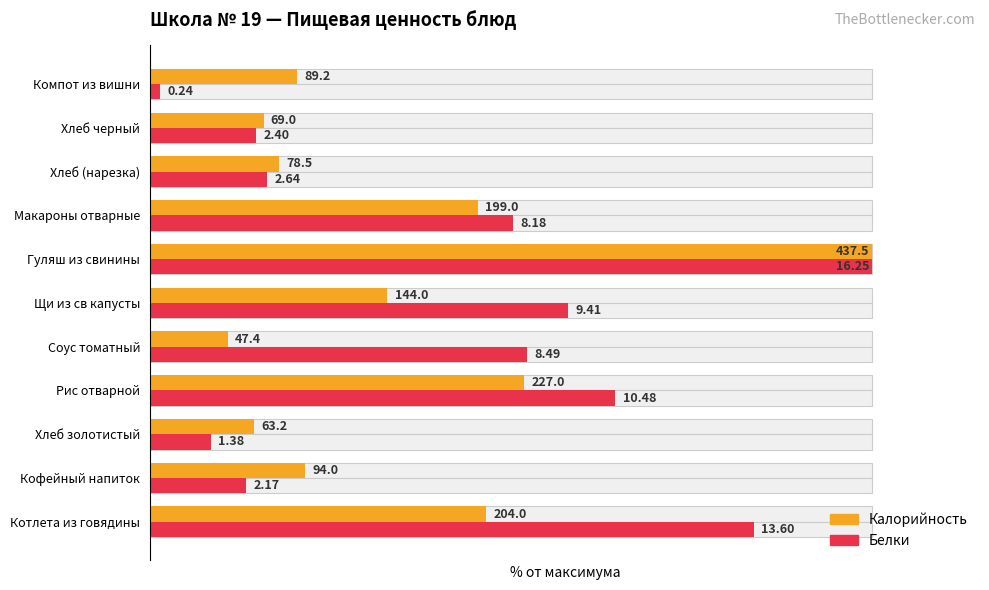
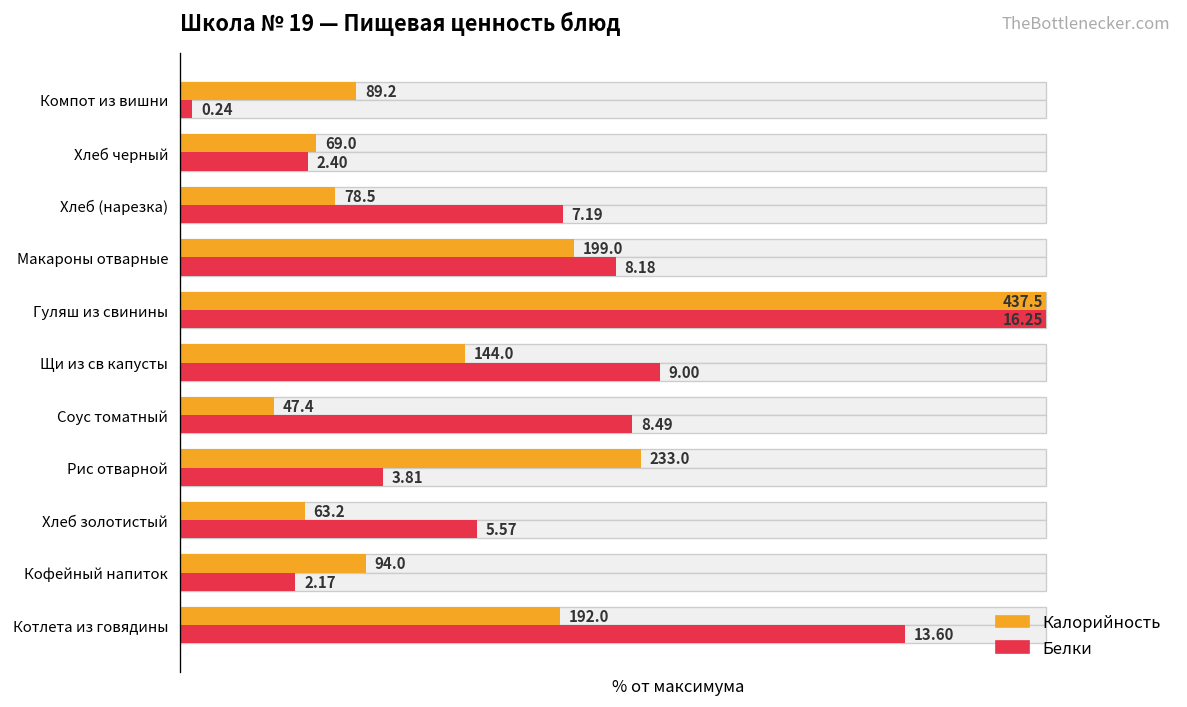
  {
    "Калорийность": {
-     "Рис отварной": 227.0,
-     "Котлета из говядины": 204.0
+     "Рис отварной": 233.0,
+     "Котлета из говядины": 192.0
    },
    "Белки": {
-     "Хлеб (нарезка)": 2.64,
-     "Щи из св капусты": 9.41,
-     "Рис отварной": 10.48,
-     "Хлеб золотистый": 1.38
+     "Хлеб (нарезка)": 7.19,
+     "Щи из св капусты": 9.00,
+     "Рис отварной": 3.81,
+     "Хлеб золотистый": 5.57
    }
  }
